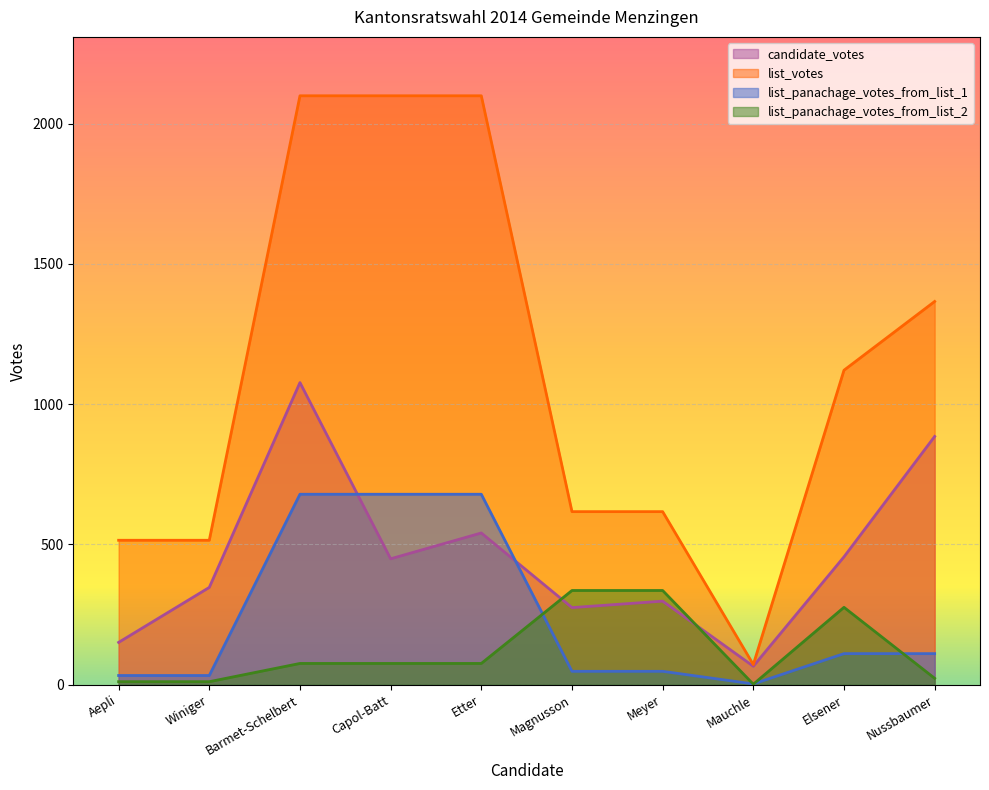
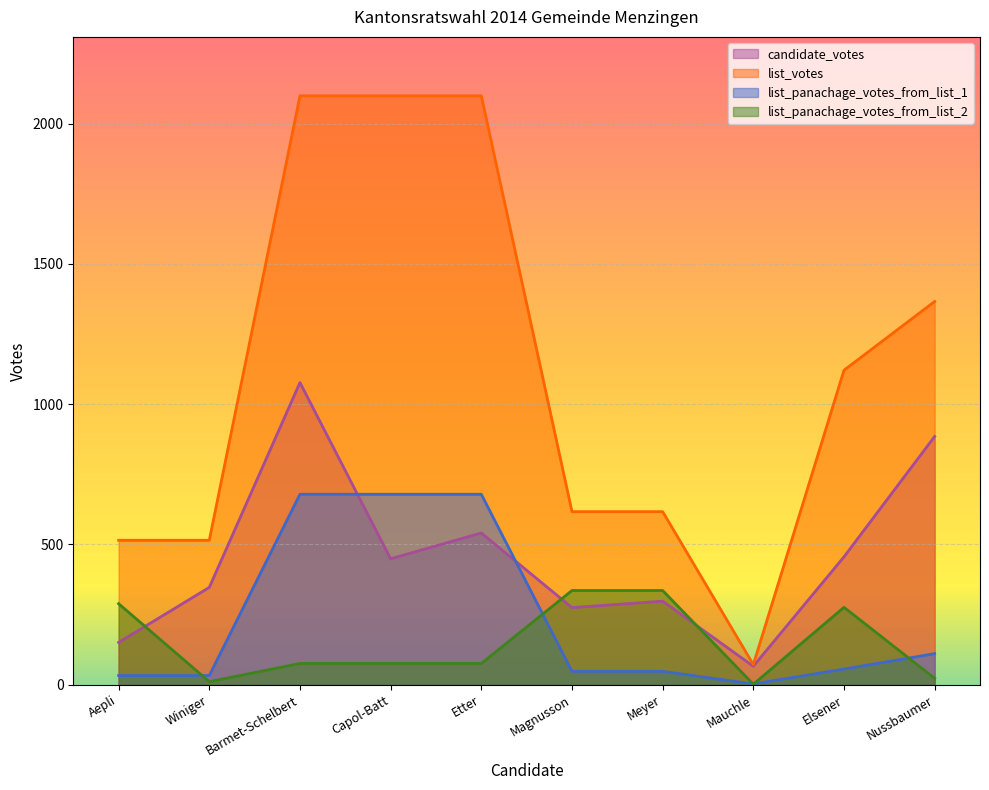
  {
    "candidate_votes": {
      "Aepli": 150,
      "Winiger": 350,
      "Barmet-Schelbert": 1080,
      "Capol-Batt": 450,
      "Etter": 540,
      "Magnusson": 280,
      "Meyer": 300,
      "Elsener": 460,
      "Nussbaumer": 890
    },
    "list_votes": {
      "Aepli": 520,
      "Winiger": 520,
      "Barmet-Schelbert": 2100,
      "Capol-Batt": 2100,
      "Etter": 2100,
      "Magnusson": 620,
      "Meyer": 620,
      "Elsener": 1120,
      "Nussbaumer": 1370
    },
    "list_panachage_votes_from_list_1": {
      "Aepli": 30,
      "Winiger": 30,
      "Barmet-Schelbert": 680,
      "Capol-Batt": 680,
      "Etter": 680,
      "Magnusson": 50,
      "Meyer": 50,
-     "Elsener": 110,
+     "Elsener": 60,
      "Nussbaumer": 110
    },
    "list_panachage_votes_from_list_2": {
-     "Aepli": 10,
+     "Aepli": 290,
      "Winiger": 10,
      "Barmet-Schelbert": 80,
      "Capol-Batt": 80,
      "Etter": 80,
      "Magnusson": 340,
      "Meyer": 340,
      "Elsener": 280,
      "Nussbaumer": 20
    }
  }
